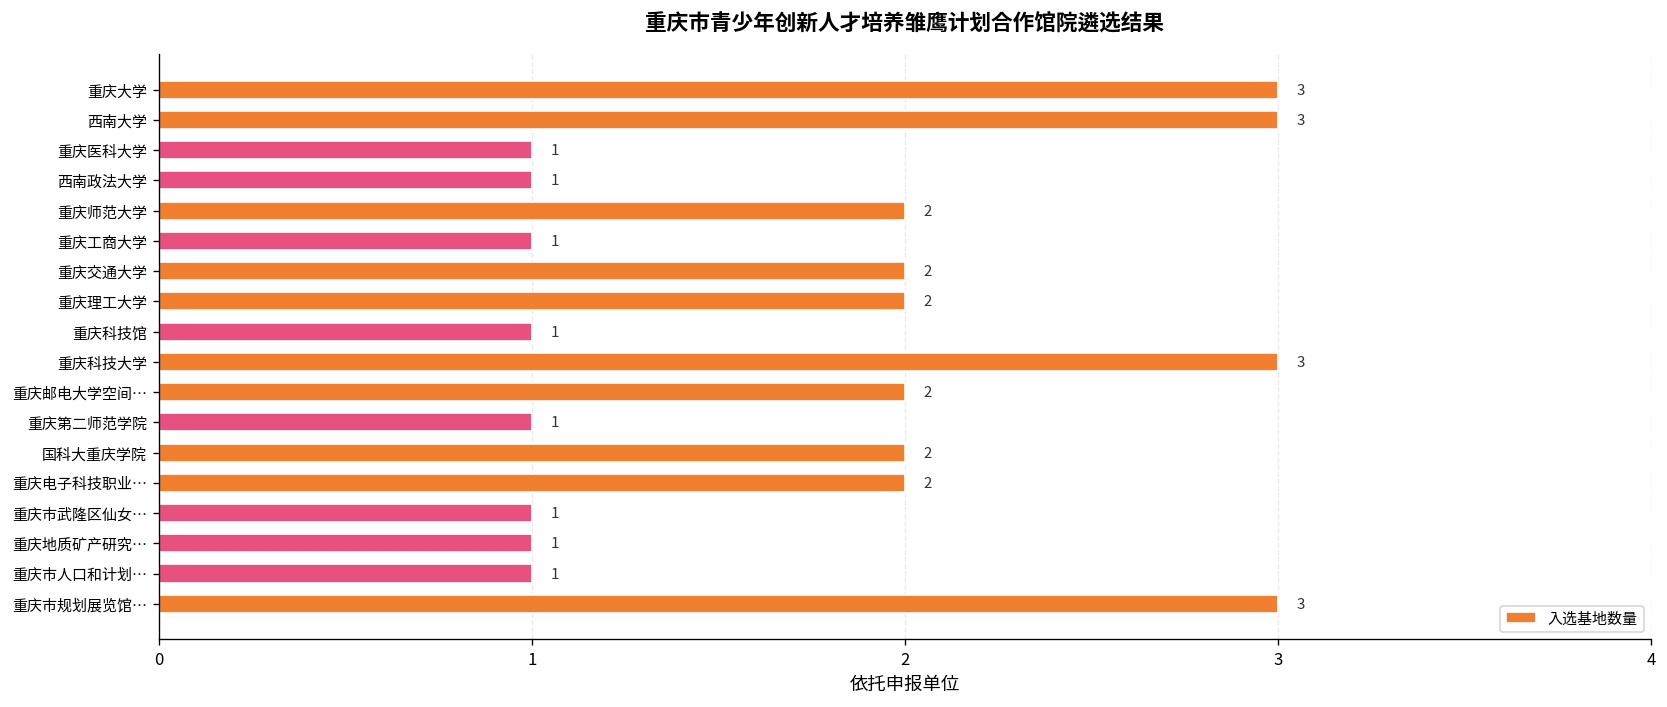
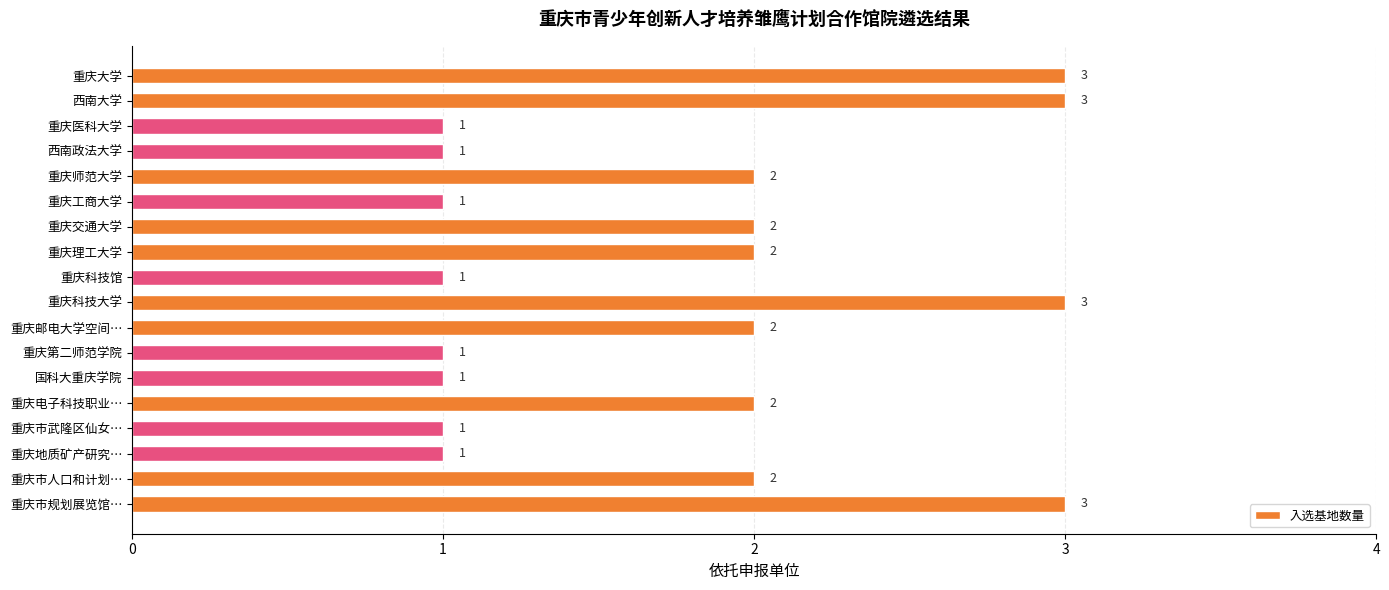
  {
    "重庆大学": 3,
    "西南大学": 3,
    "重庆医科大学": 1,
    "西南政法大学": 1,
    "重庆师范大学": 2,
    "重庆工商大学": 1,
    "重庆交通大学": 2,
    "重庆理工大学": 2,
    "重庆科技馆": 1,
    "重庆科技大学": 3,
    "重庆邮电大学空间…": 2,
    "重庆第二师范学院": 1,
-   "国科大重庆学院": 2,
+   "国科大重庆学院": 1,
    "重庆电子科技职业…": 2,
    "重庆市武隆区仙女…": 1,
    "重庆地质矿产研究…": 1,
-   "重庆市人口和计划…": 1,
+   "重庆市人口和计划…": 2,
    "重庆市规划展览馆…": 3
  }
